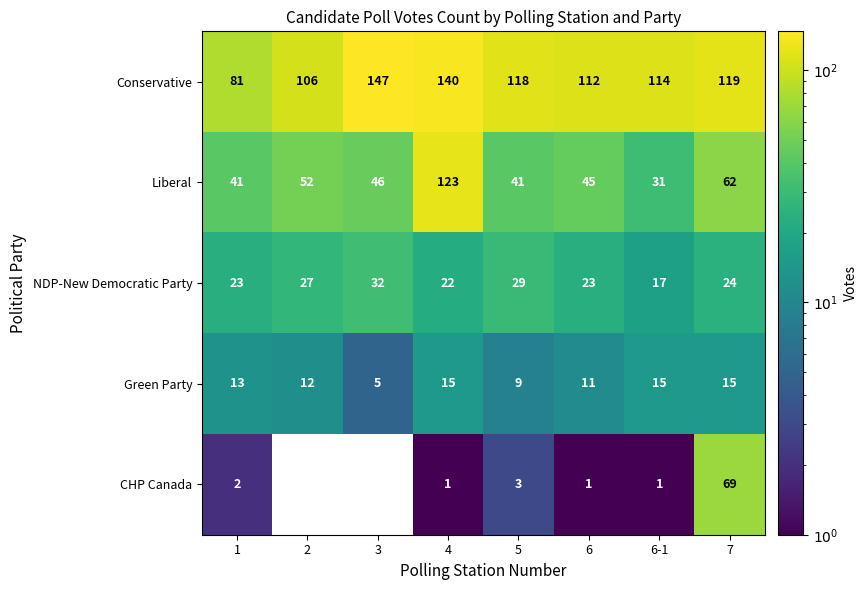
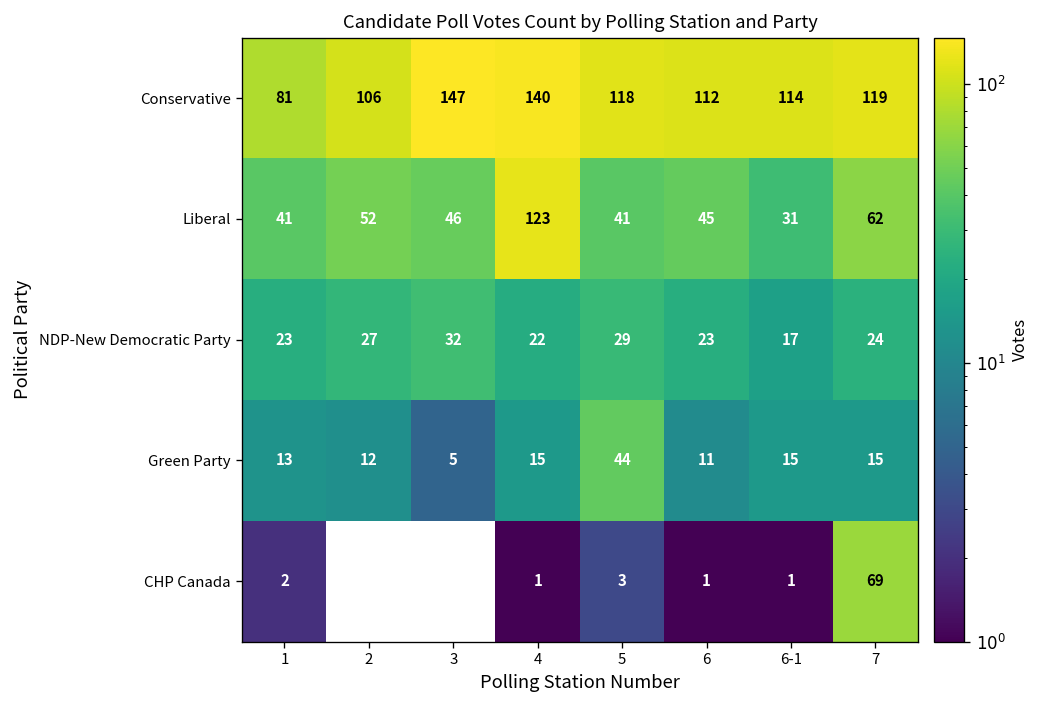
  {
    "Conservative": {
      "1": 81,
      "2": 106,
      "3": 147,
      "4": 140,
      "5": 118,
      "6": 112,
      "6-1": 114,
      "7": 119
    },
    "Liberal": {
      "1": 41,
      "2": 52,
      "3": 46,
      "4": 123,
      "5": 41,
      "6": 45,
      "6-1": 31,
      "7": 62
    },
    "NDP-New Democratic Party": {
      "1": 23,
      "2": 27,
      "3": 32,
      "4": 22,
      "5": 29,
      "6": 23,
      "6-1": 17,
      "7": 24
    },
    "Green Party": {
      "1": 13,
      "2": 12,
      "3": 5,
      "4": 15,
-     "5": 9,
+     "5": 44,
      "6": 11,
      "6-1": 15,
      "7": 15
    },
    "CHP Canada": {
      "1": 2,
      "4": 1,
      "5": 3,
      "6": 1,
      "6-1": 1,
      "7": 69
    }
  }
